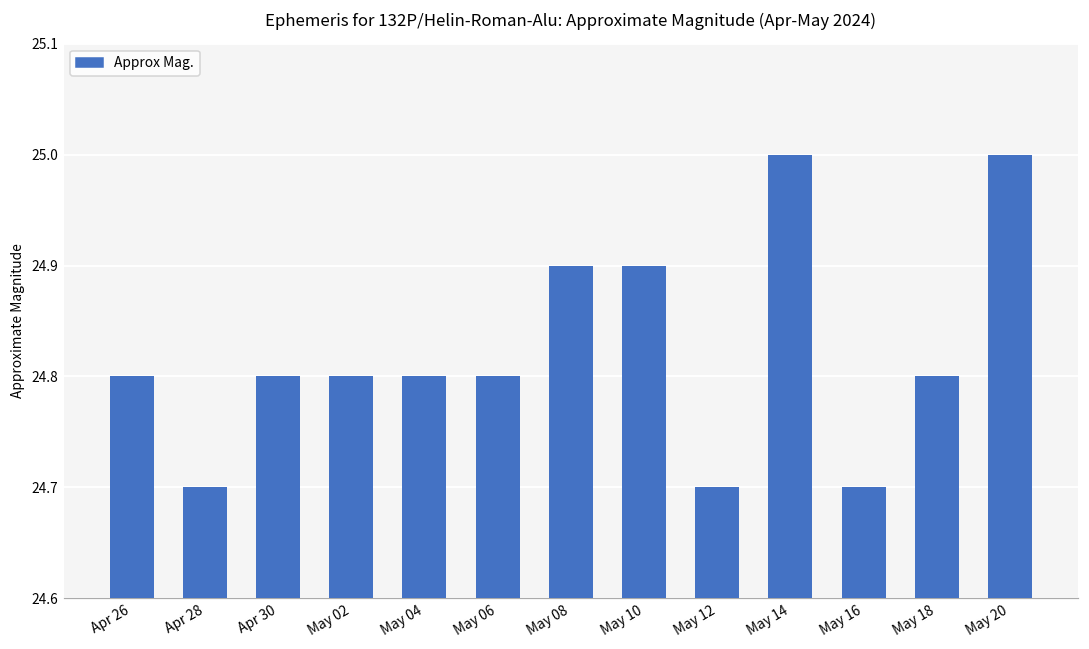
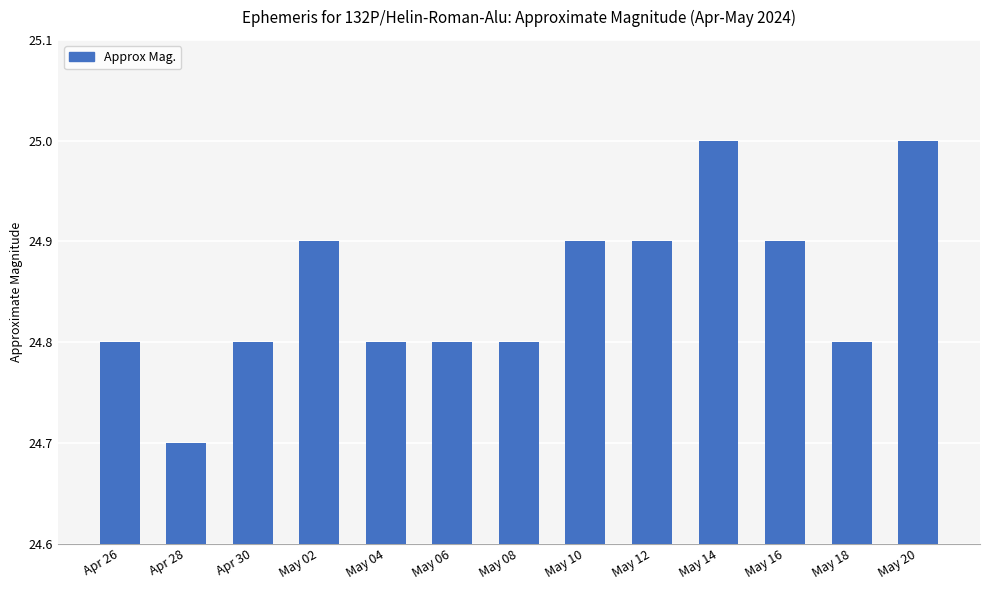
  {
    "Apr 26": 24.8,
    "Apr 28": 24.7,
    "Apr 30": 24.8,
-   "May 02": 24.8,
+   "May 02": 24.9,
    "May 04": 24.8,
    "May 06": 24.8,
-   "May 08": 24.9,
+   "May 08": 24.8,
    "May 10": 24.9,
-   "May 12": 24.7,
+   "May 12": 24.9,
    "May 14": 25.0,
-   "May 16": 24.7,
+   "May 16": 24.9,
    "May 18": 24.8,
    "May 20": 25.0
  }
